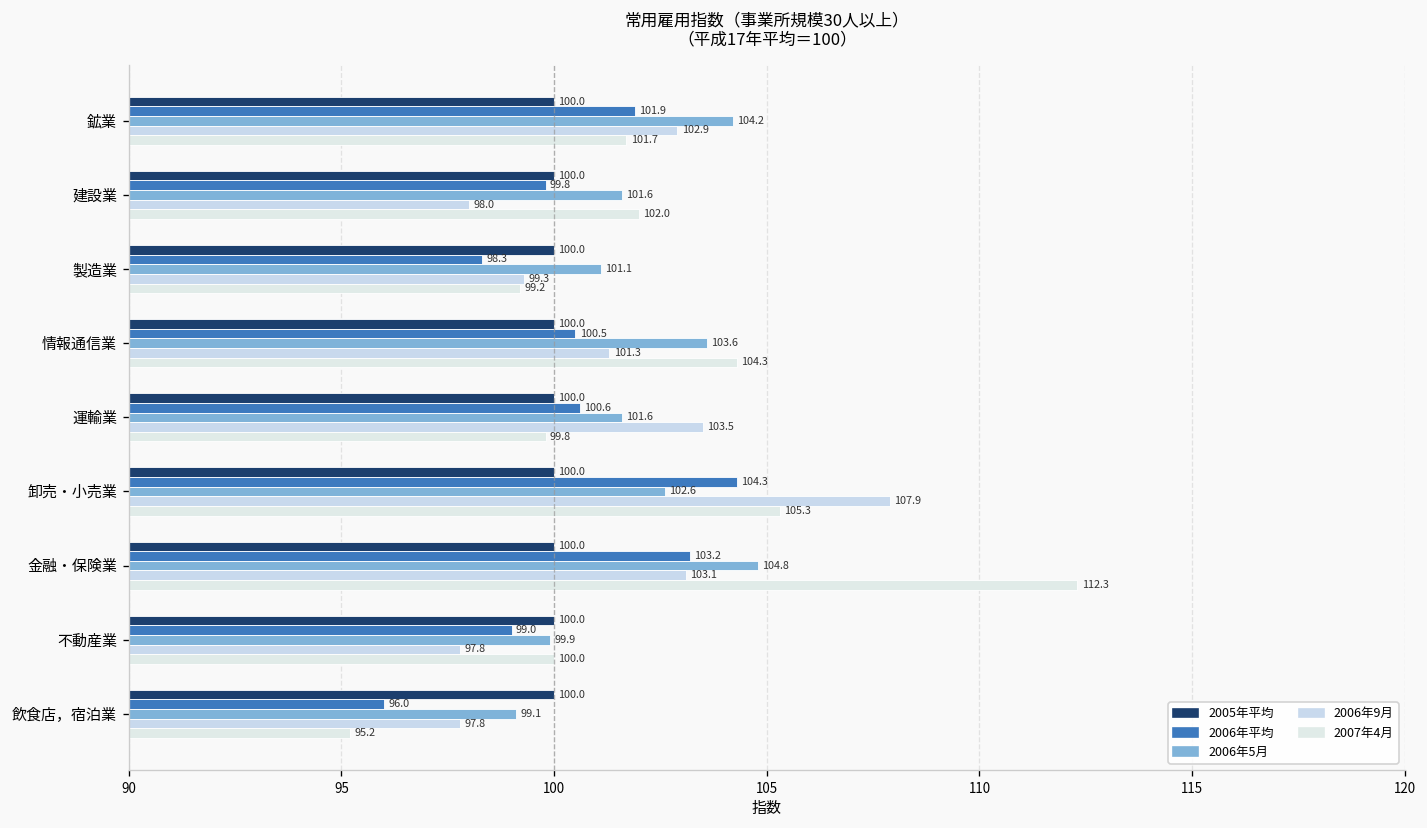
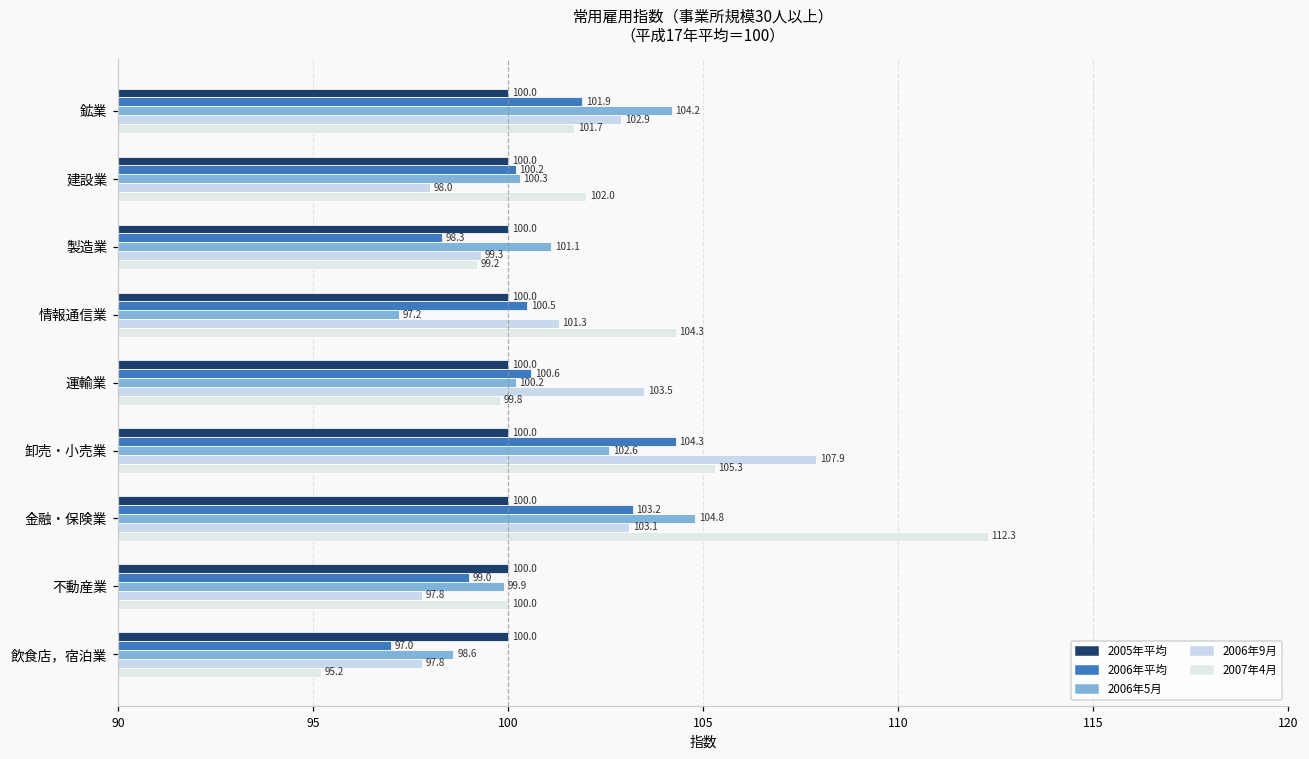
  {
    "2005年平均": {
      "鉱業": 100.0,
      "建設業": 100.0,
      "製造業": 100.0,
      "情報通信業": 100.0,
      "運輸業": 100.0,
      "卸売・小売業": 100.0,
      "金融・保険業": 100.0,
      "不動産業": 100.0,
      "飲食店，宿泊業": 100.0
    },
    "2006年平均": {
      "鉱業": 101.9,
-     "建設業": 99.8,
+     "建設業": 100.2,
      "製造業": 98.3,
      "情報通信業": 100.5,
      "運輸業": 100.6,
      "卸売・小売業": 104.3,
      "金融・保険業": 103.2,
      "不動産業": 99.0,
-     "飲食店，宿泊業": 96.0
+     "飲食店，宿泊業": 97.0
    },
    "2006年5月": {
      "鉱業": 104.2,
-     "建設業": 101.6,
+     "建設業": 100.3,
      "製造業": 101.1,
-     "情報通信業": 103.6,
-     "運輸業": 101.6,
+     "情報通信業": 97.2,
+     "運輸業": 100.2,
      "卸売・小売業": 102.6,
      "金融・保険業": 104.8,
      "不動産業": 99.9,
-     "飲食店，宿泊業": 99.1
+     "飲食店，宿泊業": 98.6
    }
  }
